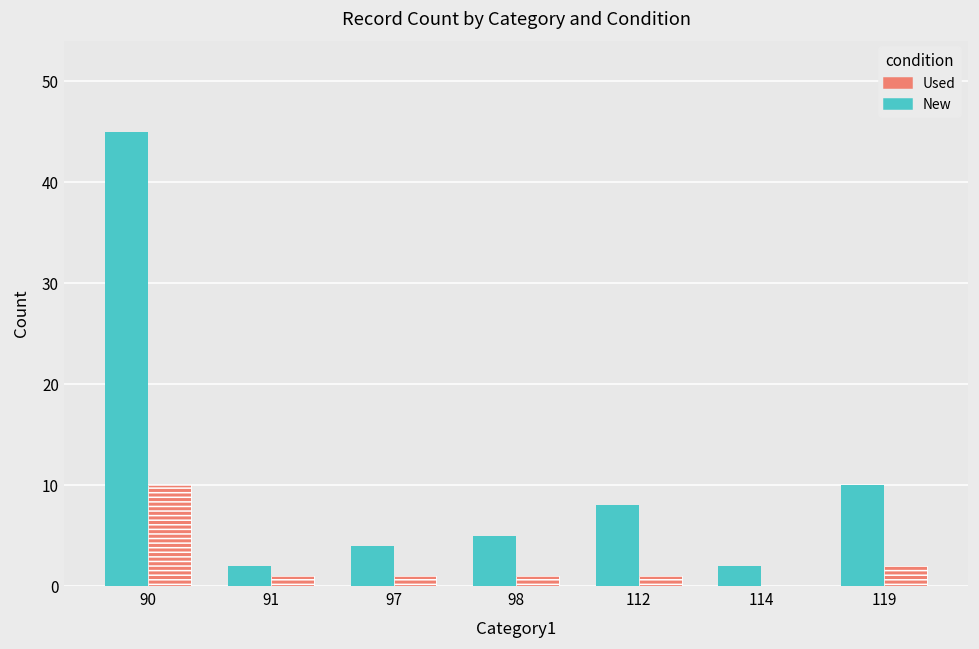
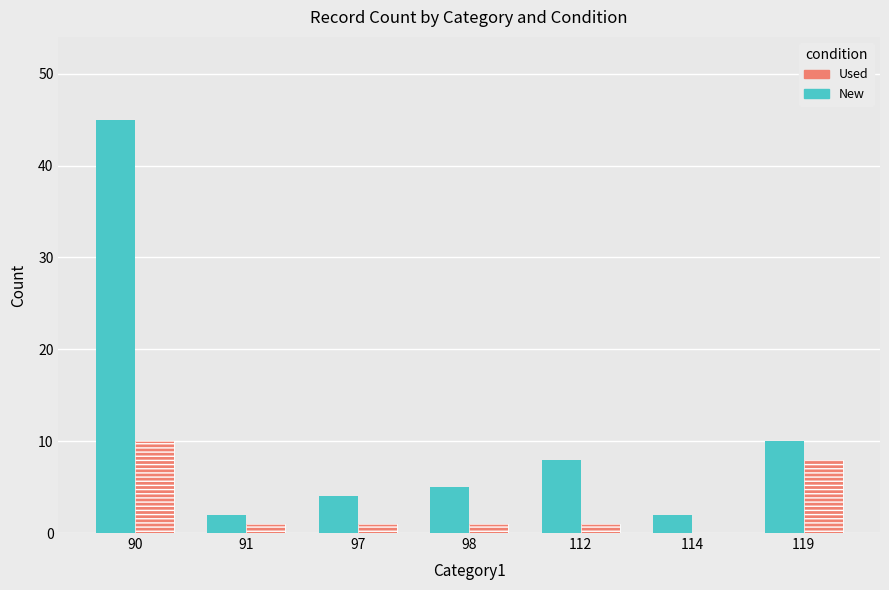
  {
    "New": {
      "90": 45,
      "91": 2,
      "97": 4,
      "98": 5,
      "112": 8,
      "114": 2,
      "119": 10
    },
    "Used": {
      "90": 10,
      "91": 1,
      "97": 1,
      "98": 1,
      "112": 1,
      "114": 0,
-     "119": 2
+     "119": 8
    }
  }
